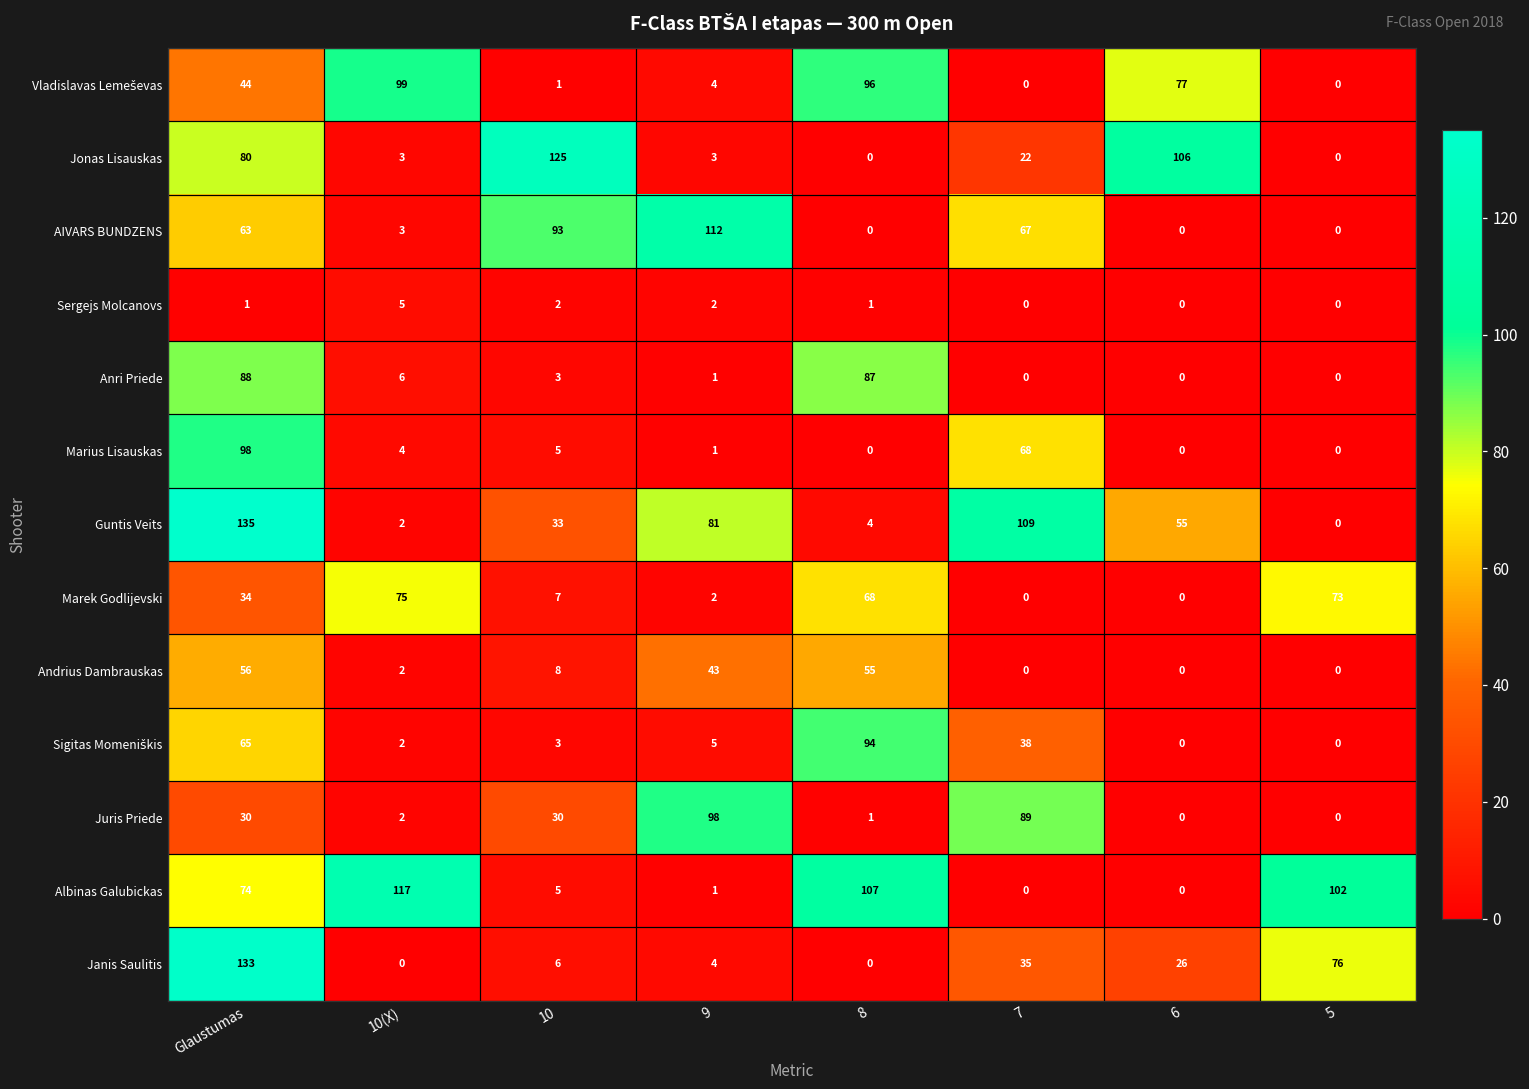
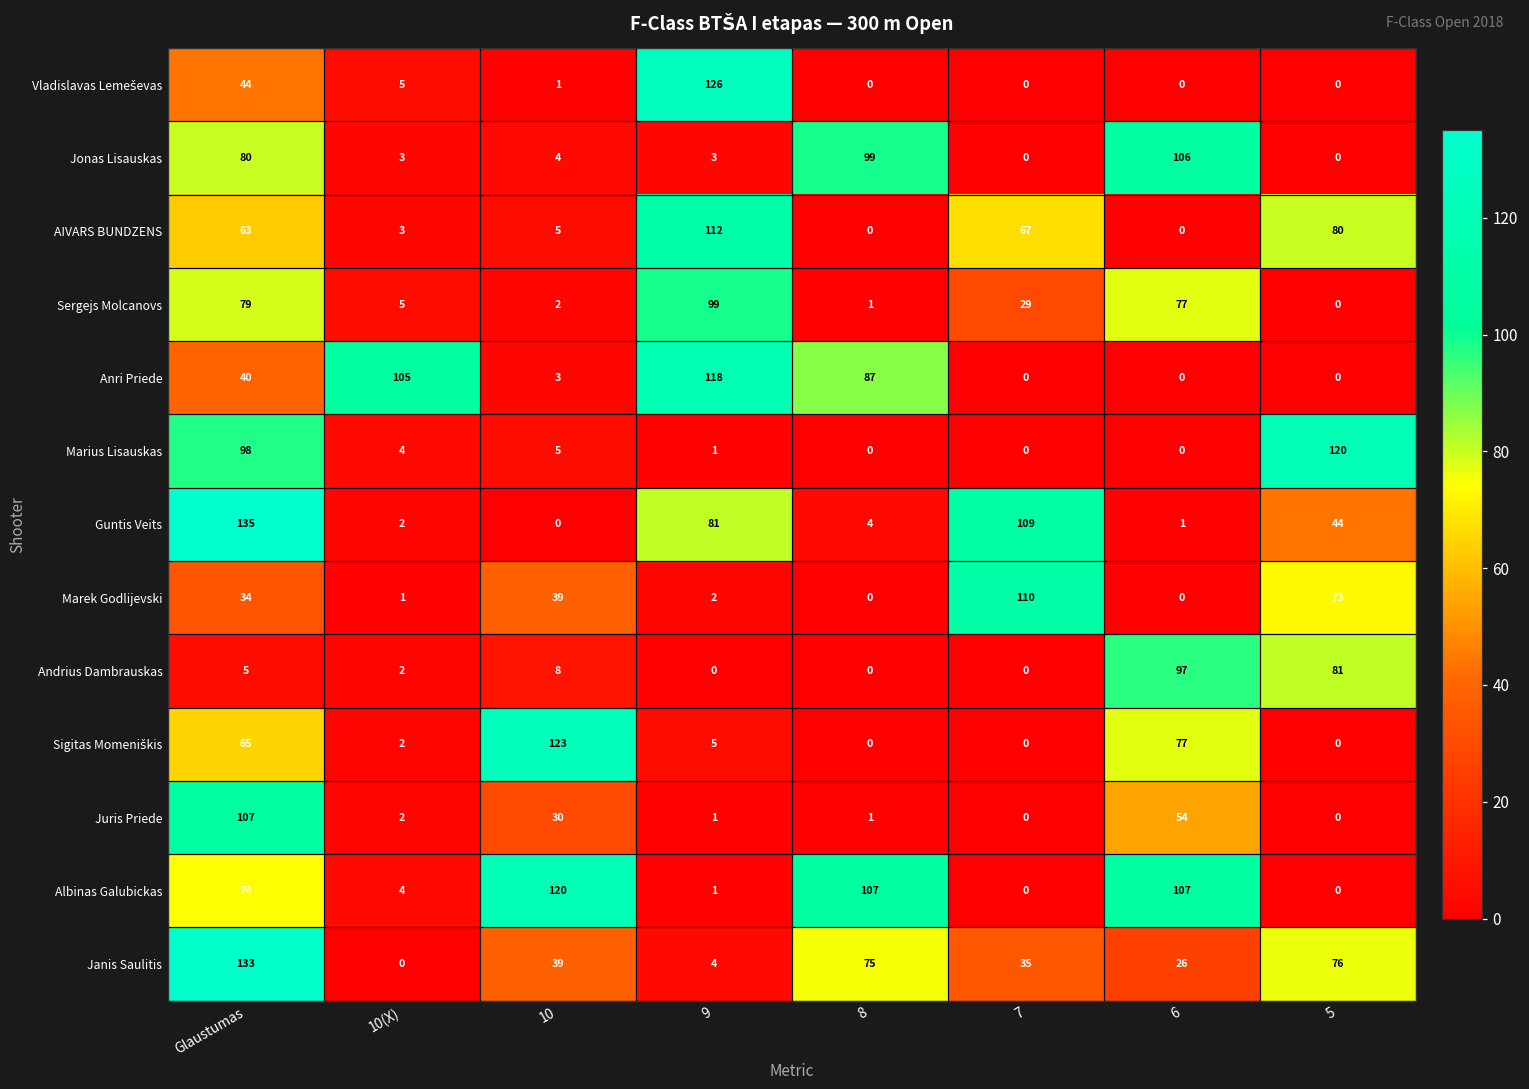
  {
    "Vladislavas Lemeševas": {
      "Glaustumas": 44,
-     "10(X)": 99,
+     "10(X)": 5,
      "10": 1,
-     "9": 4,
-     "8": 96,
+     "9": 126,
+     "8": 0,
      "7": 0,
-     "6": 77,
+     "6": 0,
      "5": 0
    },
    "Jonas Lisauskas": {
      "Glaustumas": 80,
      "10(X)": 3,
-     "10": 125,
+     "10": 4,
      "9": 3,
-     "8": 0,
-     "7": 22,
+     "8": 99,
+     "7": 0,
      "6": 106,
      "5": 0
    },
    "AIVARS BUNDZENS": {
      "Glaustumas": 63,
      "10(X)": 3,
-     "10": 93,
+     "10": 5,
      "9": 112,
      "8": 0,
      "7": 67,
      "6": 0,
-     "5": 0
+     "5": 80
    },
    "Sergejs Molcanovs": {
-     "Glaustumas": 1,
+     "Glaustumas": 79,
      "10(X)": 5,
      "10": 2,
-     "9": 2,
+     "9": 99,
      "8": 1,
-     "7": 0,
-     "6": 0,
+     "7": 29,
+     "6": 77,
      "5": 0
    },
    "Anri Priede": {
-     "Glaustumas": 88,
-     "10(X)": 6,
+     "Glaustumas": 40,
+     "10(X)": 105,
      "10": 3,
-     "9": 1,
+     "9": 118,
      "8": 87,
      "7": 0,
      "6": 0,
      "5": 0
    },
    "Marius Lisauskas": {
      "Glaustumas": 98,
      "10(X)": 4,
      "10": 5,
      "9": 1,
      "8": 0,
-     "7": 68,
+     "7": 0,
      "6": 0,
-     "5": 0
+     "5": 120
    },
    "Guntis Veits": {
      "Glaustumas": 135,
      "10(X)": 2,
-     "10": 33,
+     "10": 0,
      "9": 81,
      "8": 4,
      "7": 109,
-     "6": 55,
-     "5": 0
+     "6": 1,
+     "5": 44
    },
    "Marek Godlijevski": {
      "Glaustumas": 34,
-     "10(X)": 75,
-     "10": 7,
+     "10(X)": 1,
+     "10": 39,
      "9": 2,
-     "8": 68,
-     "7": 0,
+     "8": 0,
+     "7": 110,
      "6": 0,
      "5": 73
    },
    "Andrius Dambrauskas": {
-     "Glaustumas": 56,
+     "Glaustumas": 5,
      "10(X)": 2,
      "10": 8,
-     "9": 43,
-     "8": 55,
+     "9": 0,
+     "8": 0,
      "7": 0,
-     "6": 0,
-     "5": 0
+     "6": 97,
+     "5": 81
    },
    "Sigitas Momeniškis": {
      "Glaustumas": 65,
      "10(X)": 2,
-     "10": 3,
+     "10": 123,
      "9": 5,
-     "8": 94,
-     "7": 38,
-     "6": 0,
+     "8": 0,
+     "7": 0,
+     "6": 77,
      "5": 0
    },
    "Juris Priede": {
-     "Glaustumas": 30,
+     "Glaustumas": 107,
      "10(X)": 2,
      "10": 30,
-     "9": 98,
+     "9": 1,
      "8": 1,
-     "7": 89,
-     "6": 0,
+     "7": 0,
+     "6": 54,
      "5": 0
    },
    "Albinas Galubickas": {
      "Glaustumas": 74,
-     "10(X)": 117,
-     "10": 5,
+     "10(X)": 4,
+     "10": 120,
      "9": 1,
      "8": 107,
      "7": 0,
-     "6": 0,
-     "5": 102
+     "6": 107,
+     "5": 0
    },
    "Janis Saulitis": {
      "Glaustumas": 133,
      "10(X)": 0,
-     "10": 6,
+     "10": 39,
      "9": 4,
-     "8": 0,
+     "8": 75,
      "7": 35,
      "6": 26,
      "5": 76
    }
  }
